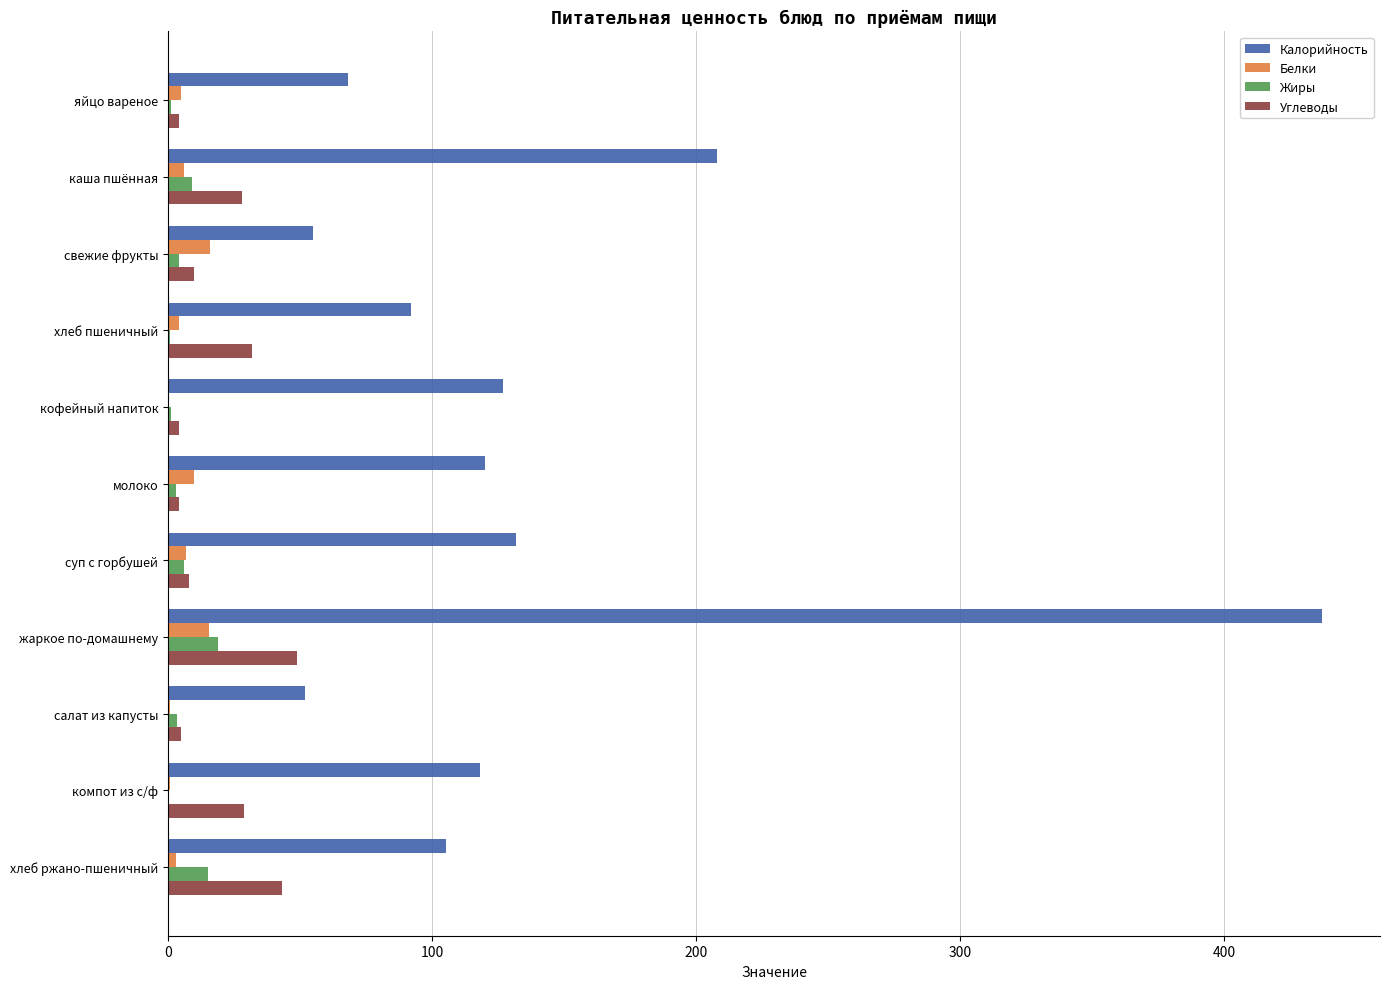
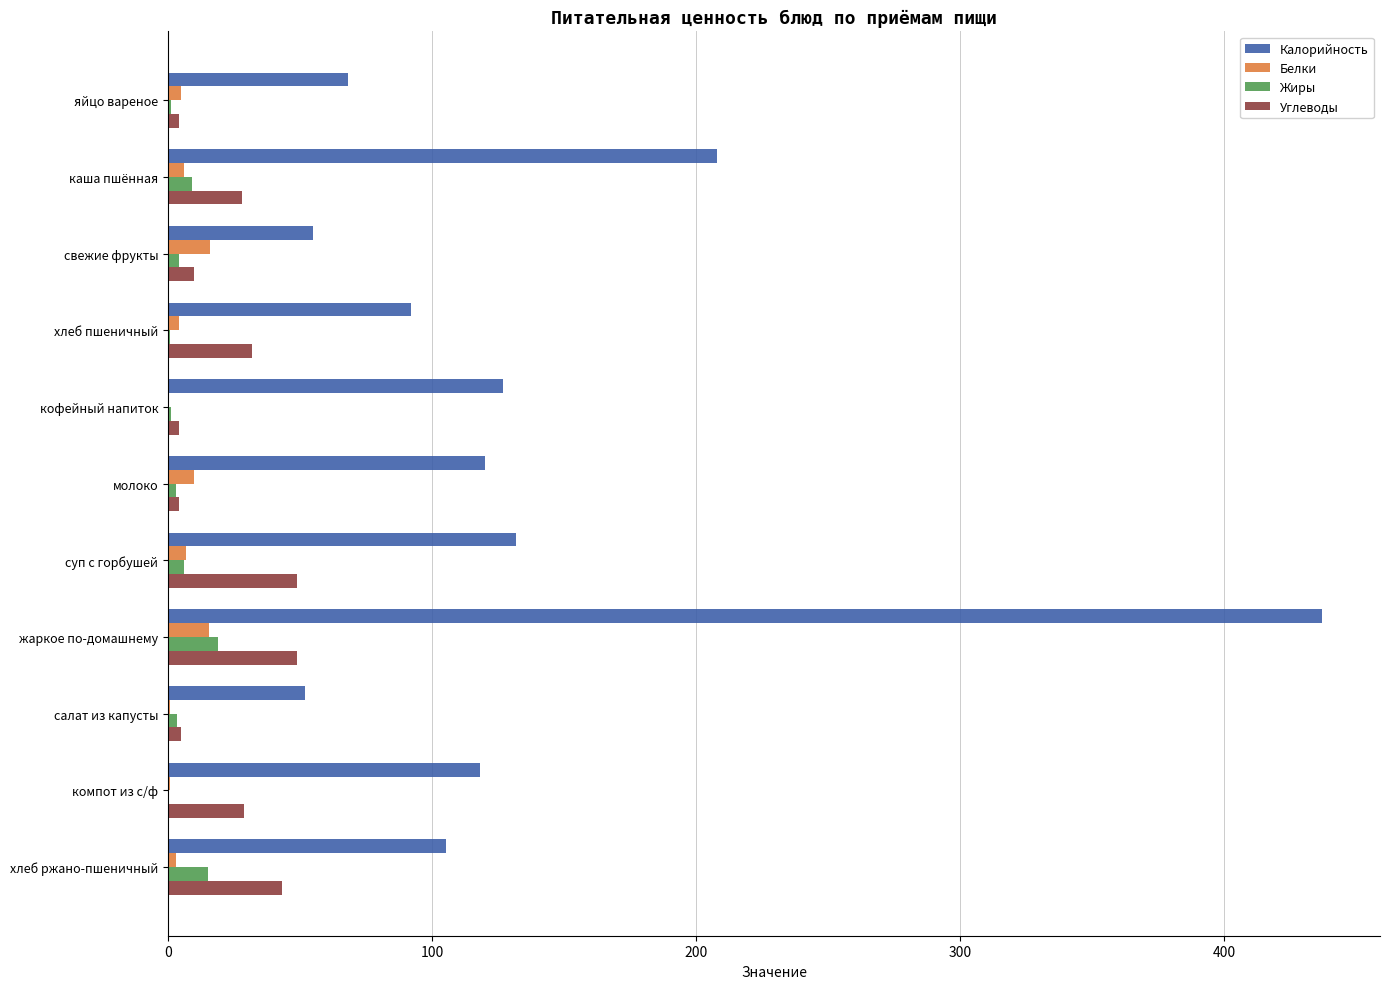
  {
    "Калорийность": {
      "яйцо вареное": 68,
      "каша пшённая": 208,
      "свежие фрукты": 55,
      "хлеб пшеничный": 92,
      "кофейный напиток": 127,
      "молоко": 120,
      "суп с горбушей": 132,
      "жаркое по-домашнему": 437,
      "салат из капусты": 52,
      "компот из с/ф": 118,
      "хлеб ржано-пшеничный": 105
    },
    "Белки": {
      "яйцо вареное": 5,
      "каша пшённая": 6,
      "свежие фрукты": 16,
      "хлеб пшеничный": 4,
      "кофейный напиток": 0,
      "молоко": 10,
      "суп с горбушей": 7,
      "жаркое по-домашнему": 16,
      "хлеб ржано-пшеничный": 3
    },
    "Жиры": {
      "яйцо вареное": 1,
      "каша пшённая": 9,
      "свежие фрукты": 4,
      "кофейный напиток": 1,
      "молоко": 3,
      "суп с горбушей": 6,
      "жаркое по-домашнему": 19,
      "салат из капусты": 3,
      "компот из с/ф": 0,
      "хлеб ржано-пшеничный": 15
    },
    "Углеводы": {
      "яйцо вареное": 4,
      "каша пшённая": 28,
      "свежие фрукты": 10,
      "хлеб пшеничный": 32,
      "кофейный напиток": 4,
      "молоко": 4,
-     "суп с горбушей": 8,
+     "суп с горбушей": 49,
      "жаркое по-домашнему": 49,
      "салат из капусты": 5,
      "компот из с/ф": 29,
      "хлеб ржано-пшеничный": 43
    }
  }
